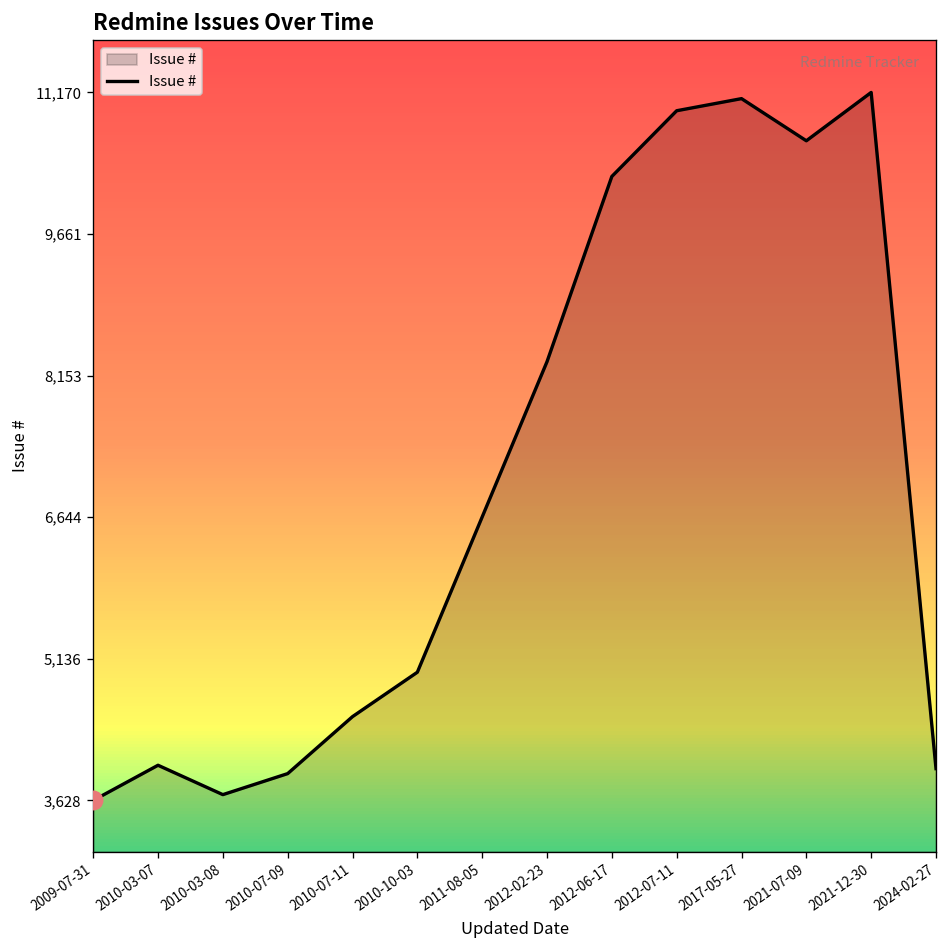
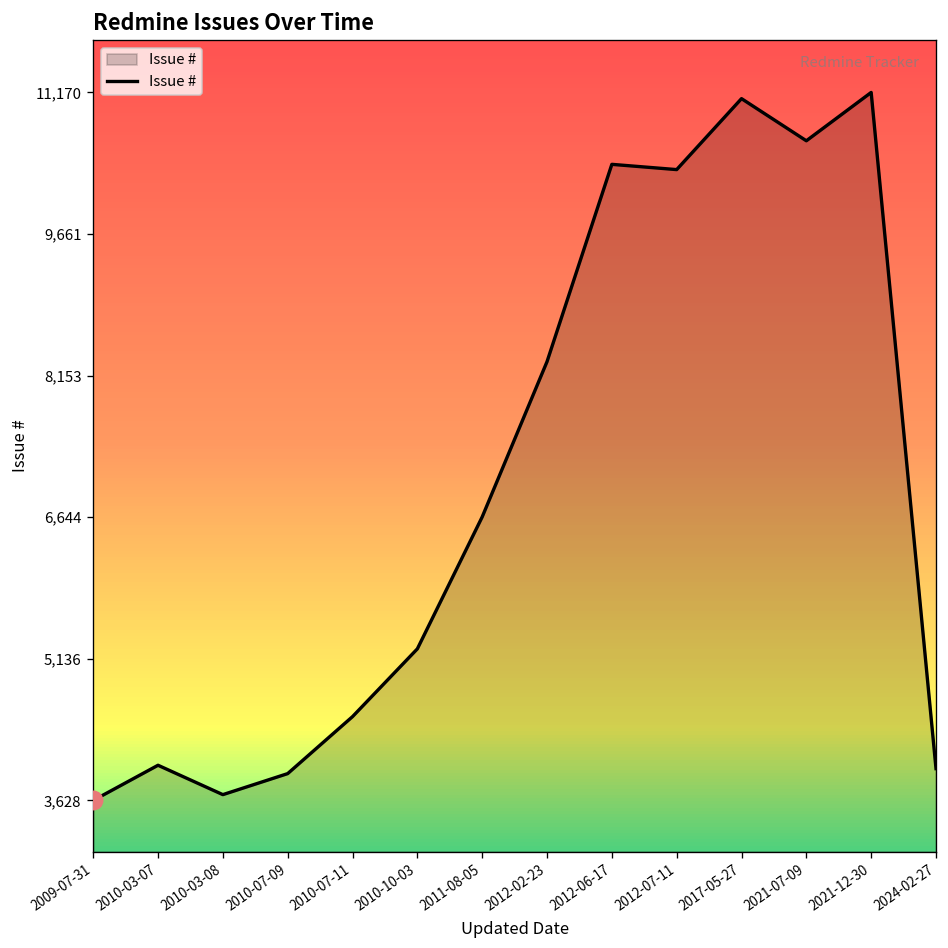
  {
    "Issue #": {
      "2010-03-07": "4,000",
      "2010-03-08": "3,700",
      "2010-07-09": "3,900",
      "2010-07-11": "4,500",
-     "2010-10-03": "5,000",
+     "2010-10-03": "5,200",
      "2011-08-05": "6,600",
      "2012-02-23": "8,300",
-     "2012-06-17": "10,300",
-     "2012-07-11": "11,000",
+     "2012-06-17": "10,400",
+     "2012-07-11": "10,300",
      "2017-05-27": "11,100",
      "2021-07-09": "10,700",
      "2021-12-30": "11,200",
      "2024-02-27": "4,000"
    }
  }
